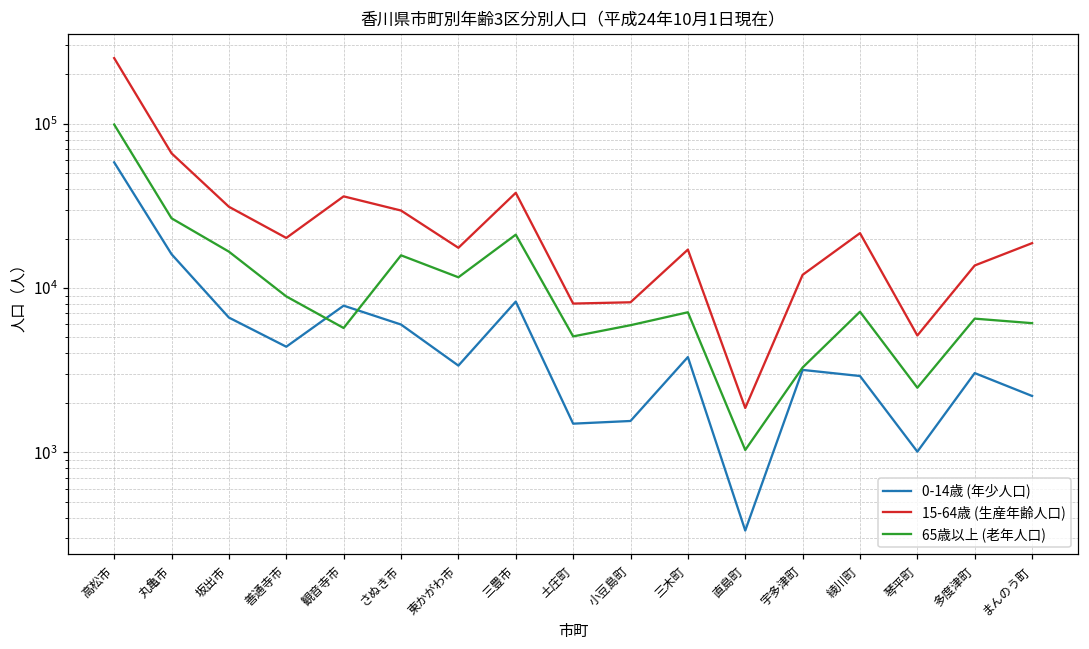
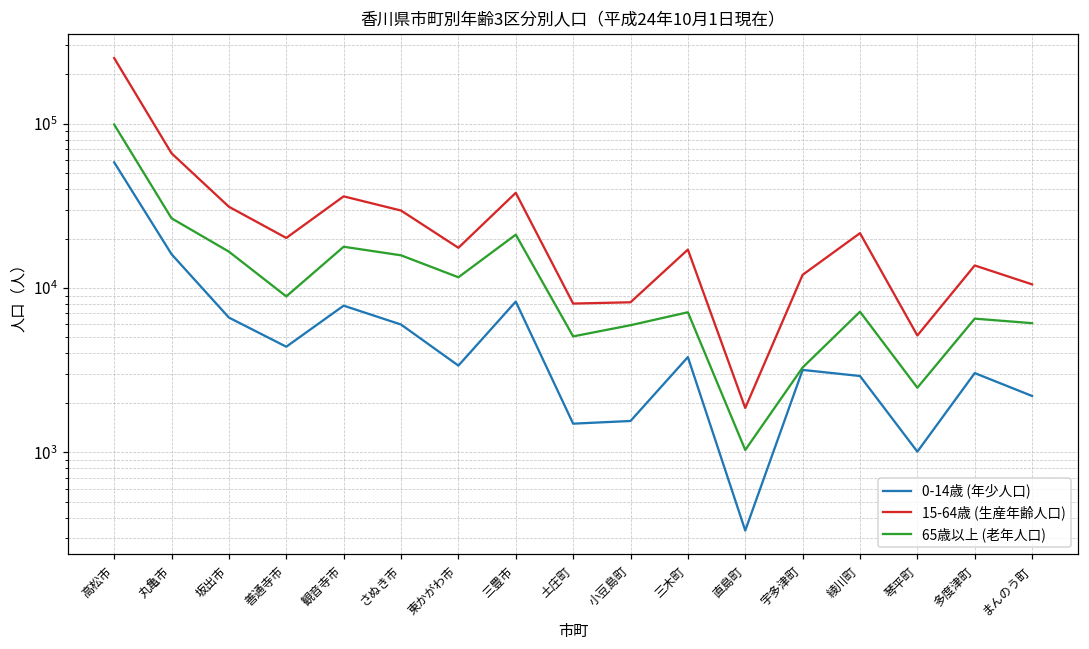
  {
    "0-14歳 (年少人口)": {
      "高松市": 58000,
      "丸亀市": 16000,
      "坂出市": 7000,
      "善通寺市": 4400,
      "観音寺市": 8000,
      "さぬき市": 6000,
      "東かがわ市": 3400,
      "三豊市": 8000,
      "土庄町": 1500,
      "小豆島町": 1600,
      "三木町": 3800,
      "直島町": 330,
      "綾川町": 2900,
      "琴平町": 1000,
      "多度津町": 3000,
      "まんのう町": 2200
    },
    "15-64歳 (生産年齢人口)": {
      "高松市": 250000,
      "丸亀市": 70000,
      "坂出市": 31000,
      "善通寺市": 20000,
      "観音寺市": 36000,
      "さぬき市": 30000,
      "東かがわ市": 18000,
      "三豊市": 38000,
      "土庄町": 8000,
      "小豆島町": 8000,
      "三木町": 17000,
      "直島町": 1900,
      "宇多津町": 12000,
      "綾川町": 22000,
      "琴平町": 5100,
      "多度津町": 14000,
-     "まんのう町": 19000
+     "まんのう町": 11000
    },
    "65歳以上 (老年人口)": {
      "高松市": 100000,
      "丸亀市": 27000,
      "坂出市": 17000,
      "善通寺市": 9000,
-     "観音寺市": 5700,
+     "観音寺市": 18000,
      "さぬき市": 16000,
      "東かがわ市": 12000,
      "三豊市": 21000,
      "土庄町": 5100,
      "小豆島町": 5900,
      "三木町": 7000,
      "直島町": 1000,
      "綾川町": 7000,
      "琴平町": 2500,
      "多度津町": 7000,
      "まんのう町": 6100
    }
  }
